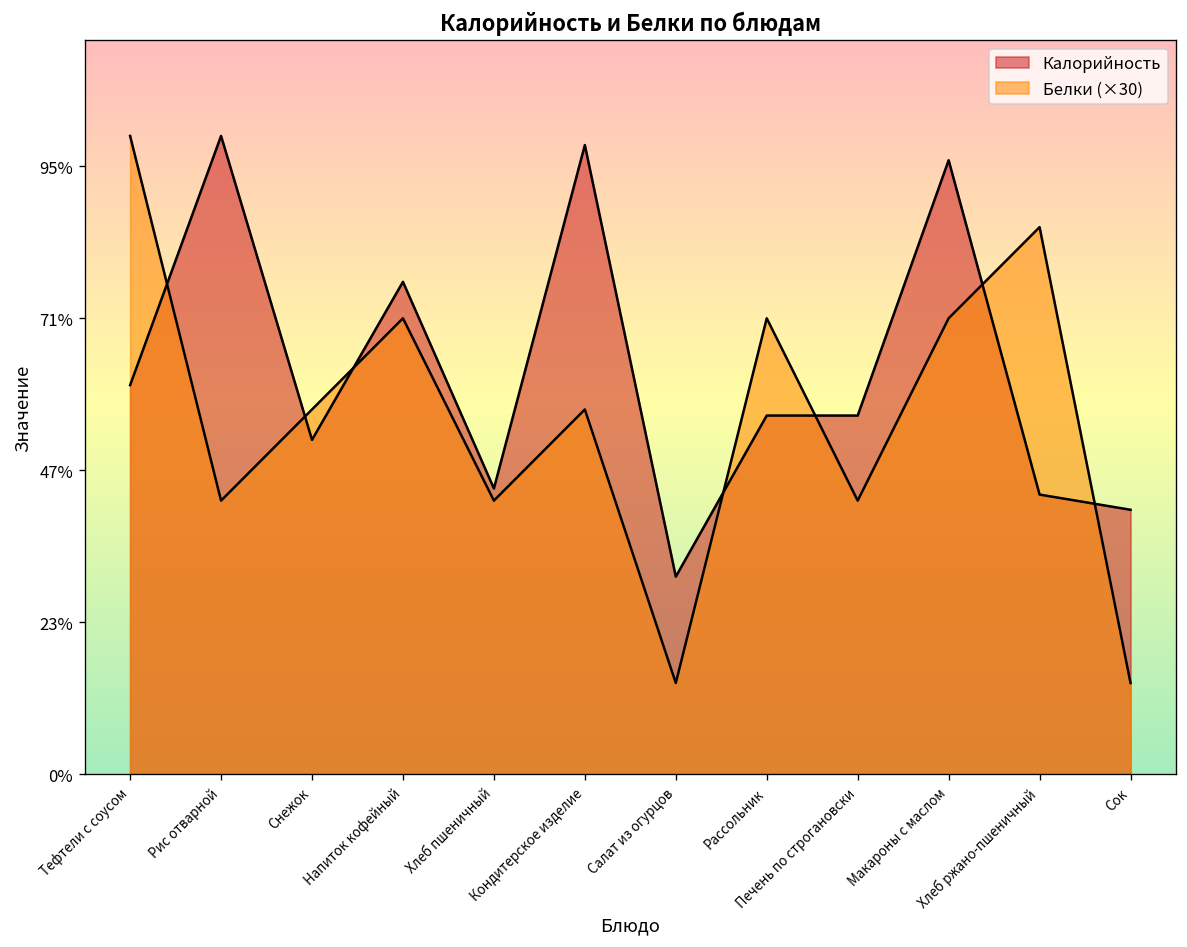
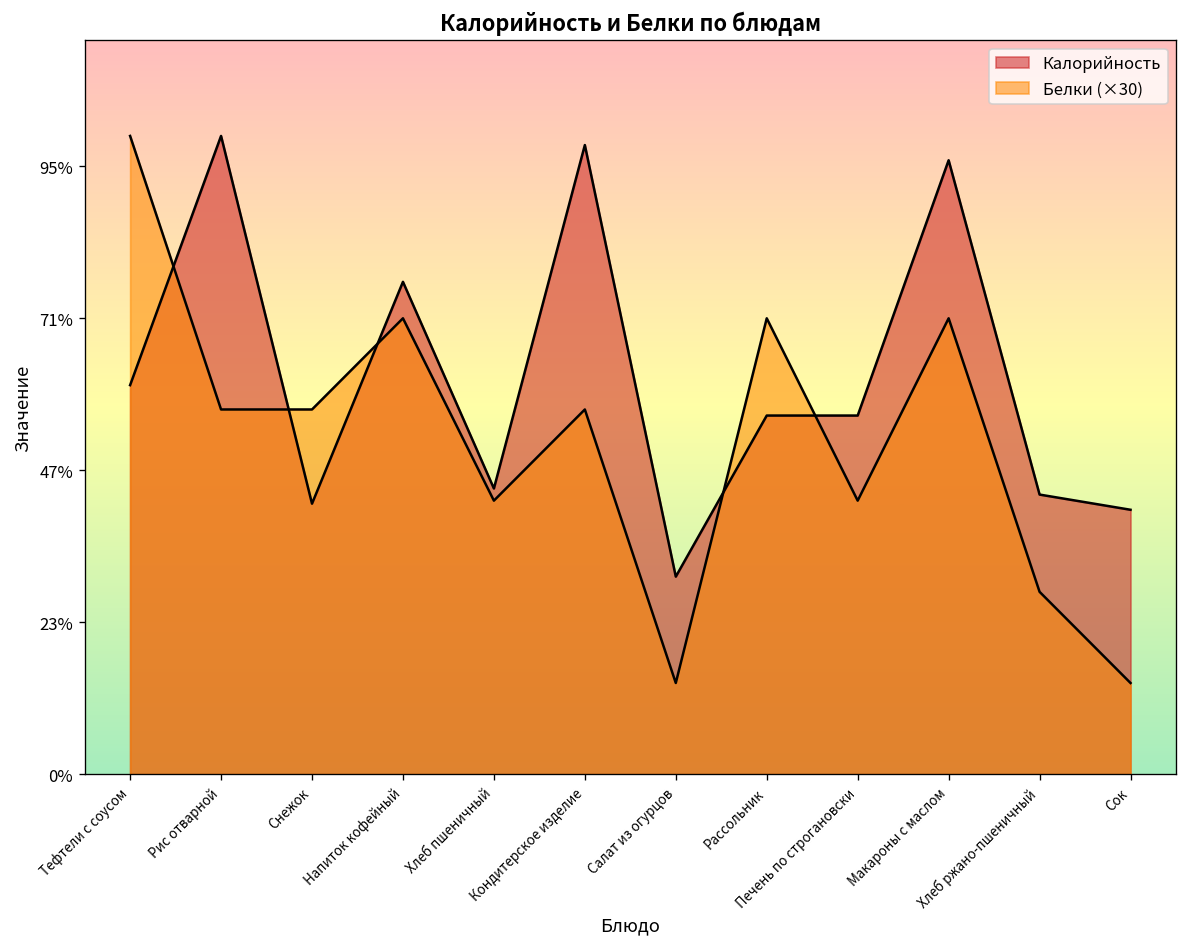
  {
    "Калорийность": {
      "Тефтели с соусом": "61%",
      "Рис отварной": "100%",
-     "Снежок": "52%",
+     "Снежок": "42%",
      "Напиток кофейный": "77%",
      "Хлеб пшеничный": "45%",
      "Кондитерское изделие": "98%",
      "Салат из огурцов": "31%",
      "Рассольник": "56%",
      "Печень по строгановски": "56%",
      "Макароны с маслом": "96%",
      "Хлеб ржано-пшеничный": "44%",
      "Сок": "41%"
    },
    "Белки (×30)": {
      "Тефтели с соусом": "100%",
-     "Рис отварной": "43%",
+     "Рис отварной": "57%",
      "Снежок": "57%",
      "Напиток кофейный": "71%",
      "Хлеб пшеничный": "43%",
      "Кондитерское изделие": "57%",
      "Салат из огурцов": "14%",
      "Рассольник": "71%",
      "Печень по строгановски": "43%",
      "Макароны с маслом": "71%",
-     "Хлеб ржано-пшеничный": "86%",
+     "Хлеб ржано-пшеничный": "29%",
      "Сок": "14%"
    }
  }
